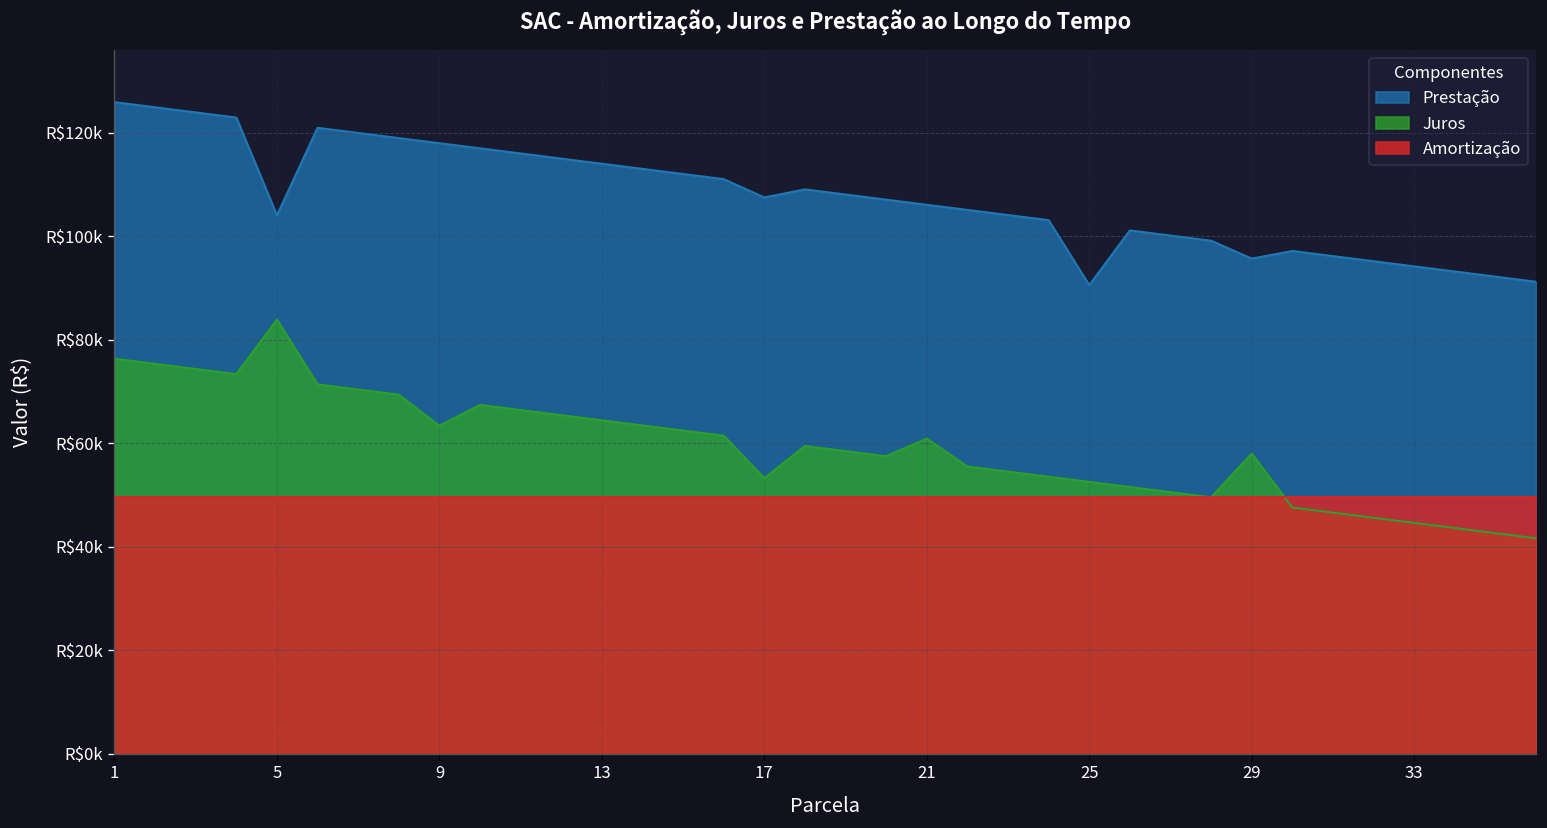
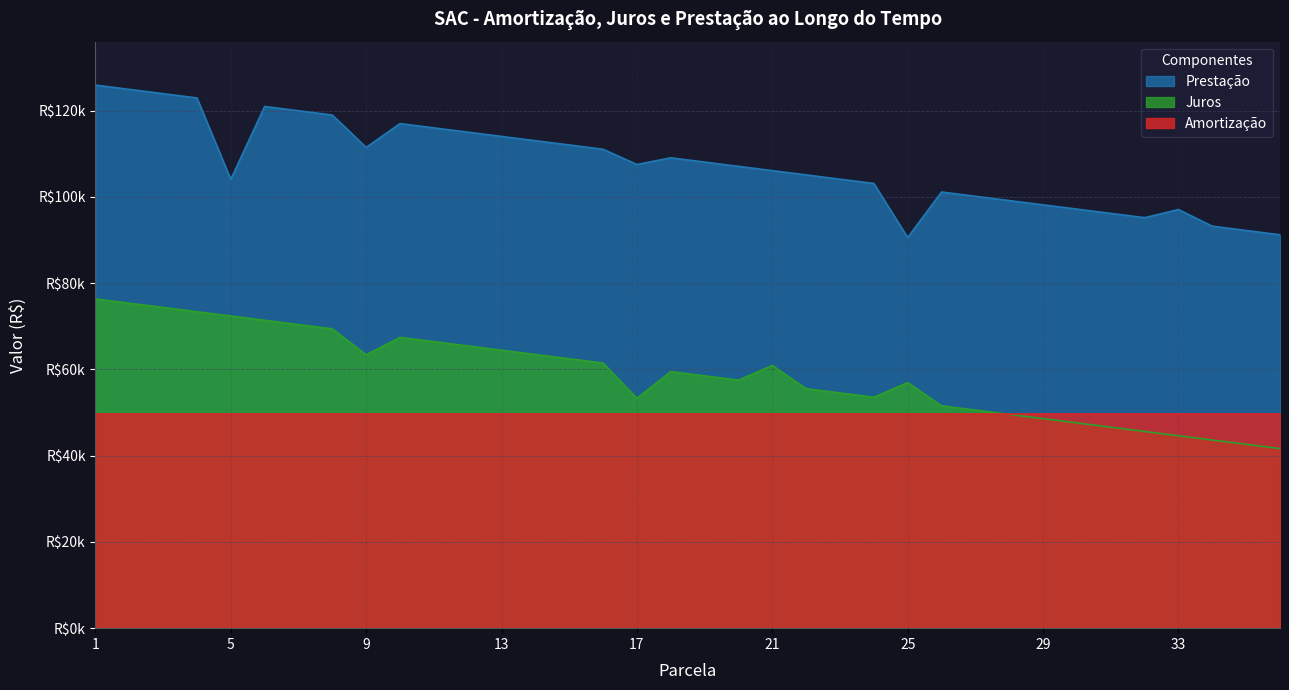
  {
    "Prestação": {
      "1": "R$126000",
      "5": "R$104000",
-     "9": "R$118000",
+     "9": "R$111000",
      "13": "R$114000",
      "17": "R$108000",
      "21": "R$106000",
      "25": "R$91000",
-     "29": "R$96000",
-     "33": "R$94000"
+     "29": "R$98000",
+     "33": "R$97000"
    },
    "Juros": {
      "1": "R$76000",
-     "5": "R$84000",
+     "5": "R$72000",
      "9": "R$63000",
      "13": "R$64000",
      "17": "R$53000",
      "21": "R$61000",
-     "25": "R$53000",
-     "29": "R$58000",
+     "25": "R$57000",
+     "29": "R$49000",
      "33": "R$45000"
    },
    "Amortização": {
      "1": "R$50000",
      "5": "R$50000",
      "9": "R$50000",
      "13": "R$50000",
      "17": "R$50000",
      "21": "R$50000",
      "25": "R$50000",
      "29": "R$50000",
      "33": "R$50000"
    }
  }
